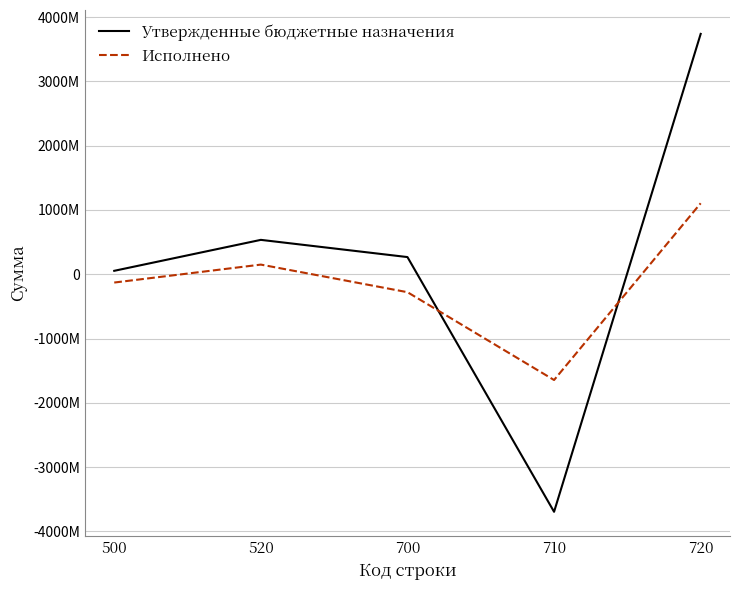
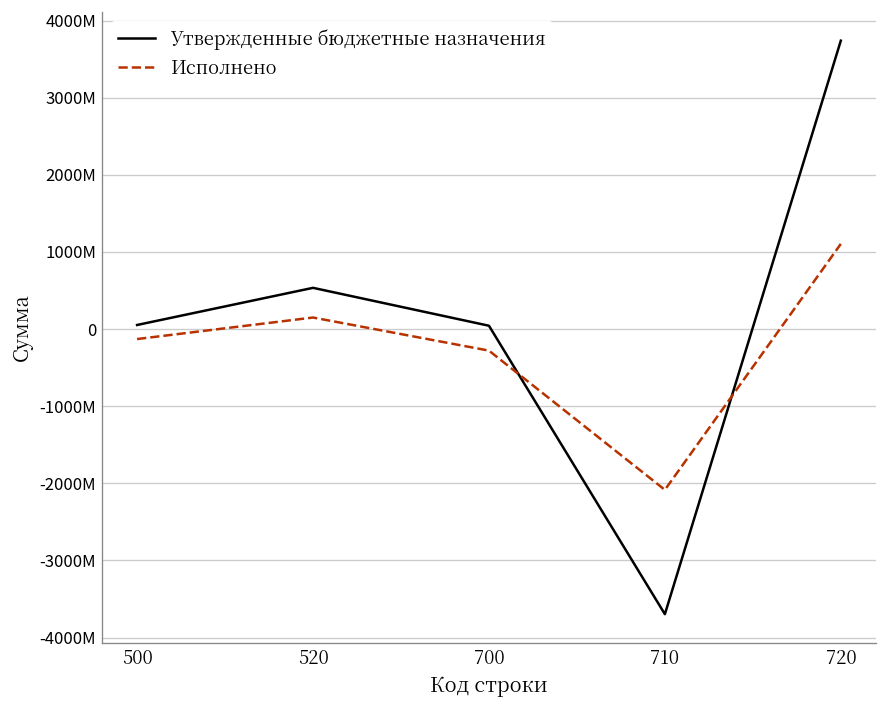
  {
    "Утвержденные бюджетные назначения": {
      "500": 100000000,
      "520": 500000000,
-     "700": 300000000,
+     "700": 0,
      "710": -3700000000,
      "720": 3700000000
    },
    "Исполнено": {
      "500": -100000000,
      "520": 200000000,
      "700": -300000000,
-     "710": -1600000000,
+     "710": -2100000000,
      "720": 1100000000
    }
  }
